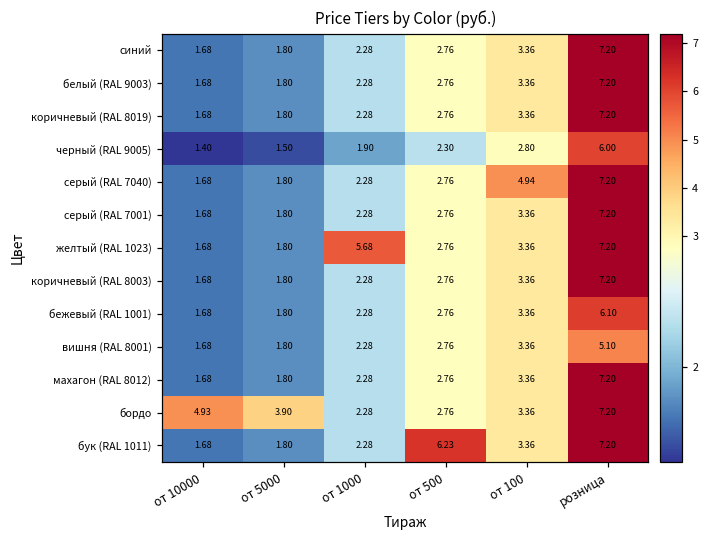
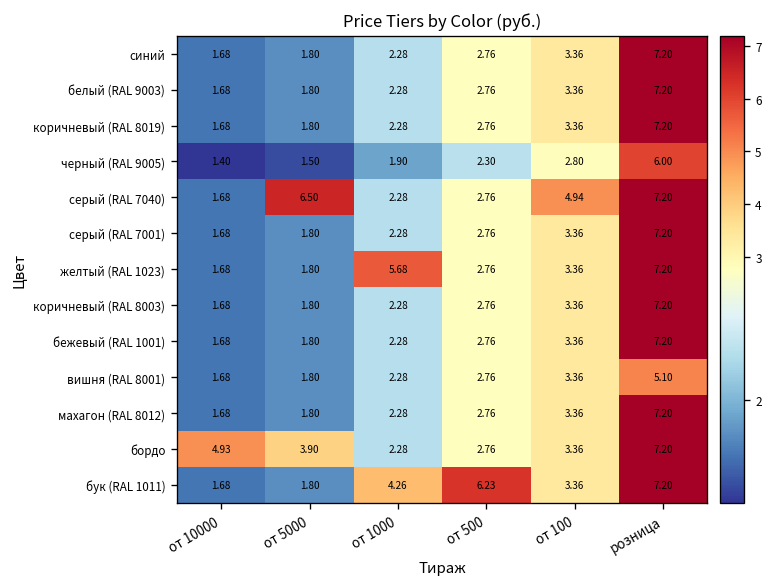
  {
    "синий": {
      "от 10000": 1.68,
      "от 5000": 1.80,
      "от 1000": 2.28,
      "от 500": 2.76,
      "от 100": 3.36,
      "розница": 7.20
    },
    "белый (RAL 9003)": {
      "от 10000": 1.68,
      "от 5000": 1.80,
      "от 1000": 2.28,
      "от 500": 2.76,
      "от 100": 3.36,
      "розница": 7.20
    },
    "коричневый (RAL 8019)": {
      "от 10000": 1.68,
      "от 5000": 1.80,
      "от 1000": 2.28,
      "от 500": 2.76,
      "от 100": 3.36,
      "розница": 7.20
    },
    "черный (RAL 9005)": {
      "от 10000": 1.40,
      "от 5000": 1.50,
      "от 1000": 1.90,
      "от 500": 2.30,
      "от 100": 2.80,
      "розница": 6.00
    },
    "серый (RAL 7040)": {
      "от 10000": 1.68,
-     "от 5000": 1.80,
+     "от 5000": 6.50,
      "от 1000": 2.28,
      "от 500": 2.76,
      "от 100": 4.94,
      "розница": 7.20
    },
    "серый (RAL 7001)": {
      "от 10000": 1.68,
      "от 5000": 1.80,
      "от 1000": 2.28,
      "от 500": 2.76,
      "от 100": 3.36,
      "розница": 7.20
    },
    "желтый (RAL 1023)": {
      "от 10000": 1.68,
      "от 5000": 1.80,
      "от 1000": 5.68,
      "от 500": 2.76,
      "от 100": 3.36,
      "розница": 7.20
    },
    "коричневый (RAL 8003)": {
      "от 10000": 1.68,
      "от 5000": 1.80,
      "от 1000": 2.28,
      "от 500": 2.76,
      "от 100": 3.36,
      "розница": 7.20
    },
    "бежевый (RAL 1001)": {
      "от 10000": 1.68,
      "от 5000": 1.80,
      "от 1000": 2.28,
      "от 500": 2.76,
      "от 100": 3.36,
-     "розница": 6.10
+     "розница": 7.20
    },
    "вишня (RAL 8001)": {
      "от 10000": 1.68,
      "от 5000": 1.80,
      "от 1000": 2.28,
      "от 500": 2.76,
      "от 100": 3.36,
      "розница": 5.10
    },
    "махагон (RAL 8012)": {
      "от 10000": 1.68,
      "от 5000": 1.80,
      "от 1000": 2.28,
      "от 500": 2.76,
      "от 100": 3.36,
      "розница": 7.20
    },
    "бордо": {
      "от 10000": 4.93,
      "от 5000": 3.90,
      "от 1000": 2.28,
      "от 500": 2.76,
      "от 100": 3.36,
      "розница": 7.20
    },
    "бук (RAL 1011)": {
      "от 10000": 1.68,
      "от 5000": 1.80,
-     "от 1000": 2.28,
+     "от 1000": 4.26,
      "от 500": 6.23,
      "от 100": 3.36,
      "розница": 7.20
    }
  }
